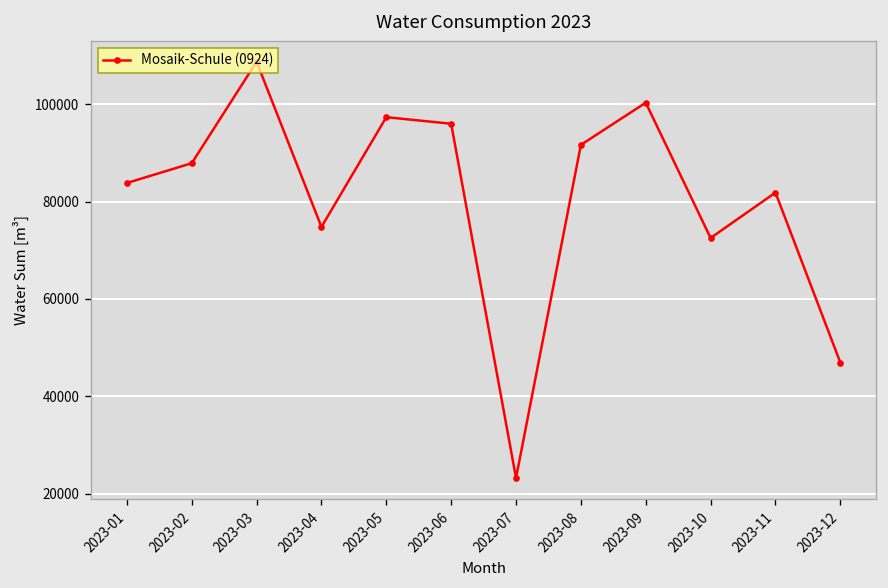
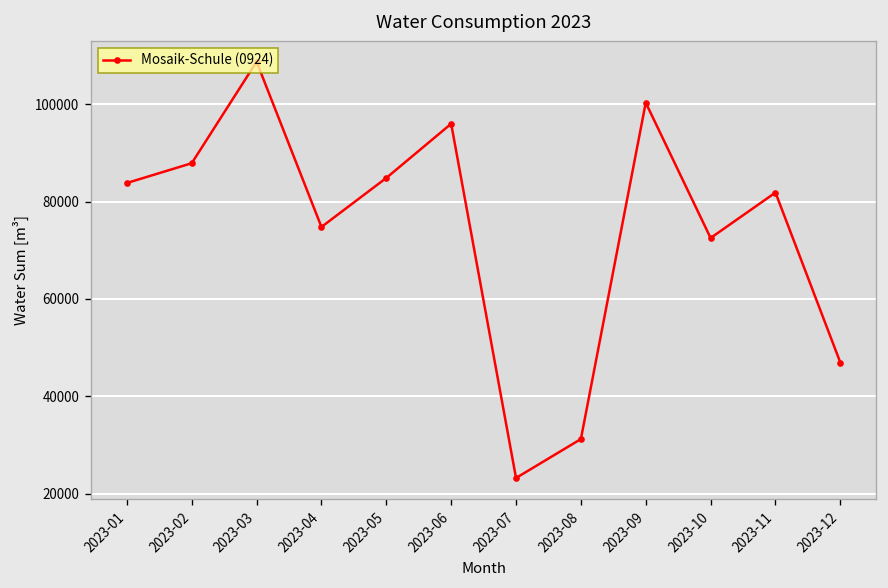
  {
    "2023-01": 84000,
    "2023-02": 88000,
    "2023-04": 75000,
-   "2023-05": 97000,
+   "2023-05": 85000,
    "2023-06": 96000,
    "2023-07": 23000,
-   "2023-08": 92000,
+   "2023-08": 31000,
    "2023-09": 100000,
    "2023-10": 73000,
    "2023-11": 82000,
    "2023-12": 47000
  }
